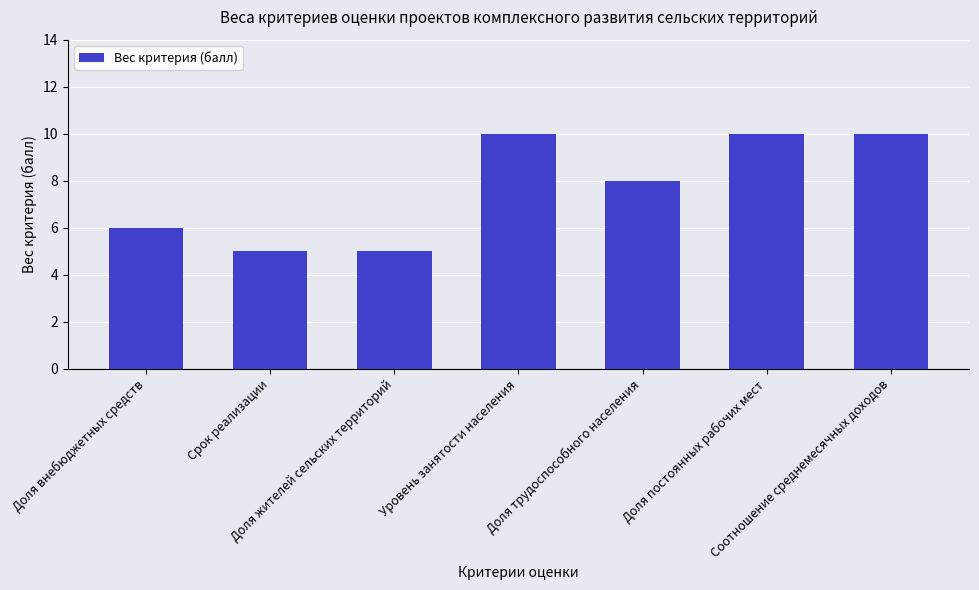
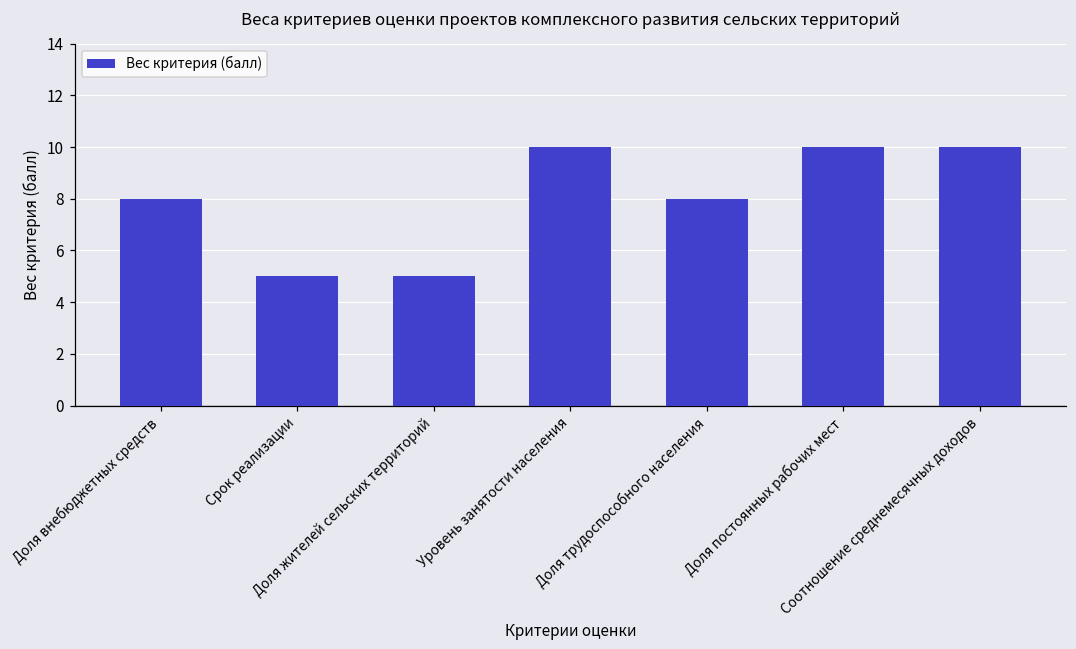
  {
-   "Доля внебюджетных средств": 6,
+   "Доля внебюджетных средств": 8,
    "Срок реализации": 5,
    "Доля жителей сельских территорий": 5,
    "Уровень занятости населения": 10,
    "Доля трудоспособного населения": 8,
    "Доля постоянных рабочих мест": 10,
    "Соотношение среднемесячных доходов": 10
  }
